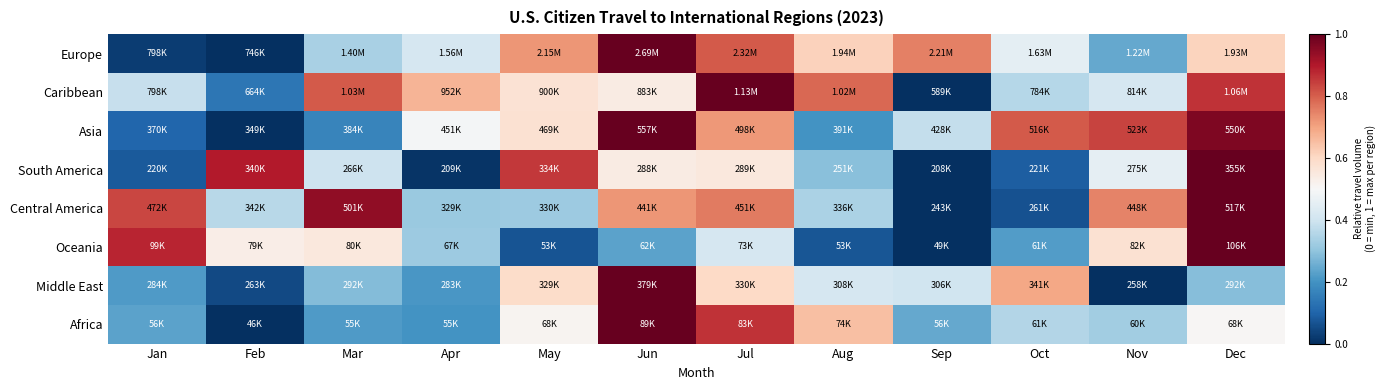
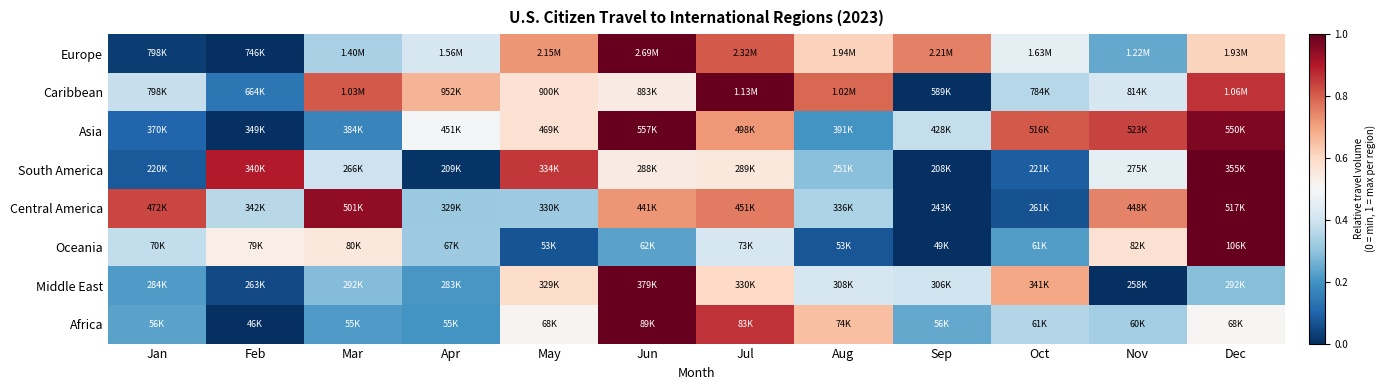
  {
    "Europe": {
      "Jan": "798K",
      "Feb": "746K",
      "Mar": "1.40M",
      "Apr": "1.56M",
      "May": "2.15M",
      "Jun": "2.69M",
      "Jul": "2.32M",
      "Aug": "1.94M",
      "Sep": "2.21M",
      "Oct": "1.63M",
      "Nov": "1.22M",
      "Dec": "1.93M"
    },
    "Caribbean": {
      "Jan": "798K",
      "Feb": "664K",
      "Mar": "1.03M",
      "Apr": "952K",
      "May": "900K",
      "Jun": "883K",
      "Jul": "1.13M",
      "Aug": "1.02M",
      "Sep": "589K",
      "Oct": "784K",
      "Nov": "814K",
      "Dec": "1.06M"
    },
    "Asia": {
      "Jan": "370K",
      "Feb": "349K",
      "Mar": "384K",
      "Apr": "451K",
      "May": "469K",
      "Jun": "557K",
      "Jul": "498K",
      "Aug": "391K",
      "Sep": "428K",
      "Oct": "516K",
      "Nov": "523K",
      "Dec": "550K"
    },
    "South America": {
      "Jan": "220K",
      "Feb": "340K",
      "Mar": "266K",
      "Apr": "209K",
      "May": "334K",
      "Jun": "288K",
      "Jul": "289K",
      "Aug": "251K",
      "Sep": "208K",
      "Oct": "221K",
      "Nov": "275K",
      "Dec": "355K"
    },
    "Central America": {
      "Jan": "472K",
      "Feb": "342K",
      "Mar": "501K",
      "Apr": "329K",
      "May": "330K",
      "Jun": "441K",
      "Jul": "451K",
      "Aug": "336K",
      "Sep": "243K",
      "Oct": "261K",
      "Nov": "448K",
      "Dec": "517K"
    },
    "Oceania": {
-     "Jan": "99K",
+     "Jan": "70K",
      "Feb": "79K",
      "Mar": "80K",
      "Apr": "67K",
      "May": "53K",
      "Jun": "62K",
      "Jul": "73K",
      "Aug": "53K",
      "Sep": "49K",
      "Oct": "61K",
      "Nov": "82K",
      "Dec": "106K"
    },
    "Middle East": {
      "Jan": "284K",
      "Feb": "263K",
      "Mar": "292K",
      "Apr": "283K",
      "May": "329K",
      "Jun": "379K",
      "Jul": "330K",
      "Aug": "308K",
      "Sep": "306K",
      "Oct": "341K",
      "Nov": "258K",
      "Dec": "292K"
    },
    "Africa": {
      "Jan": "56K",
      "Feb": "46K",
      "Mar": "55K",
      "Apr": "55K",
      "May": "68K",
      "Jun": "89K",
      "Jul": "83K",
      "Aug": "74K",
      "Sep": "56K",
      "Oct": "61K",
      "Nov": "60K",
      "Dec": "68K"
    }
  }
